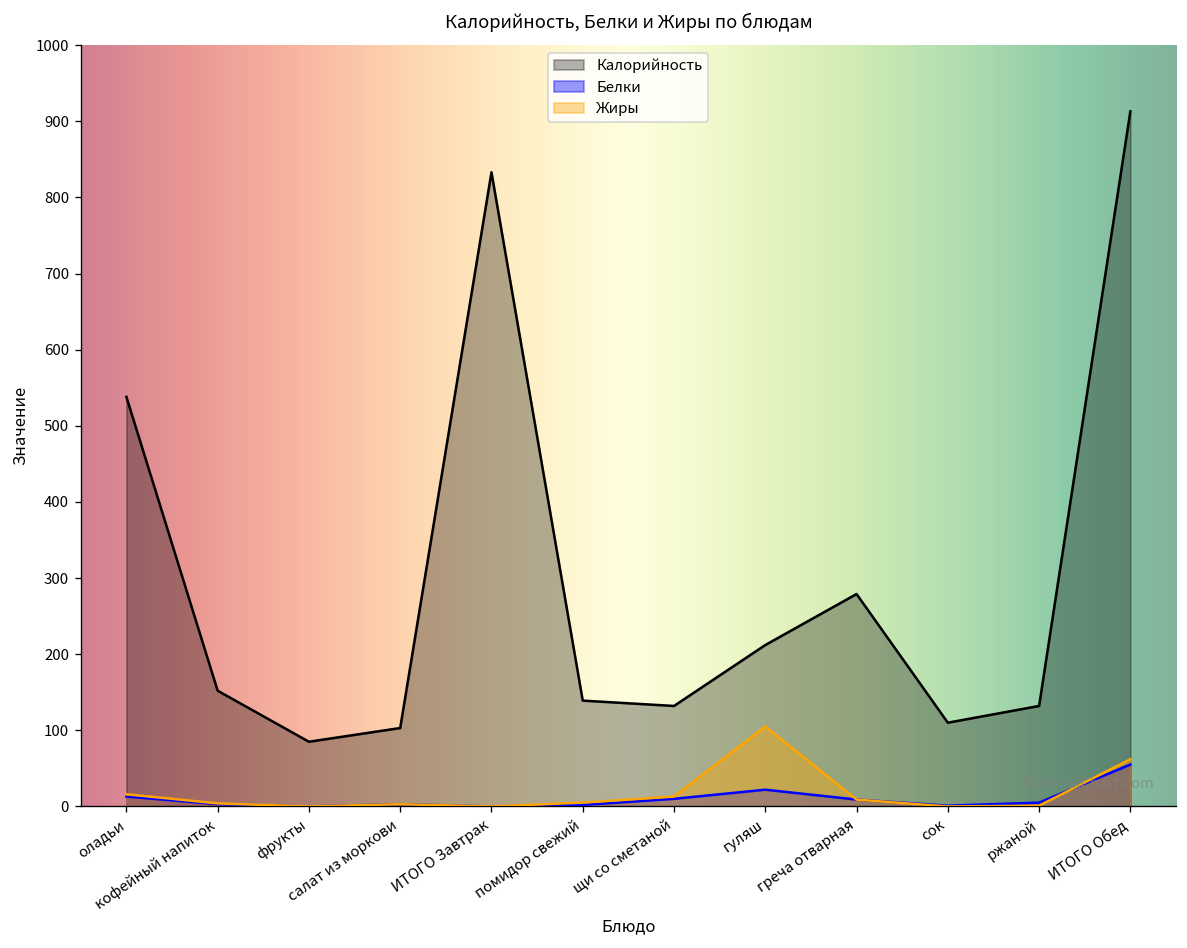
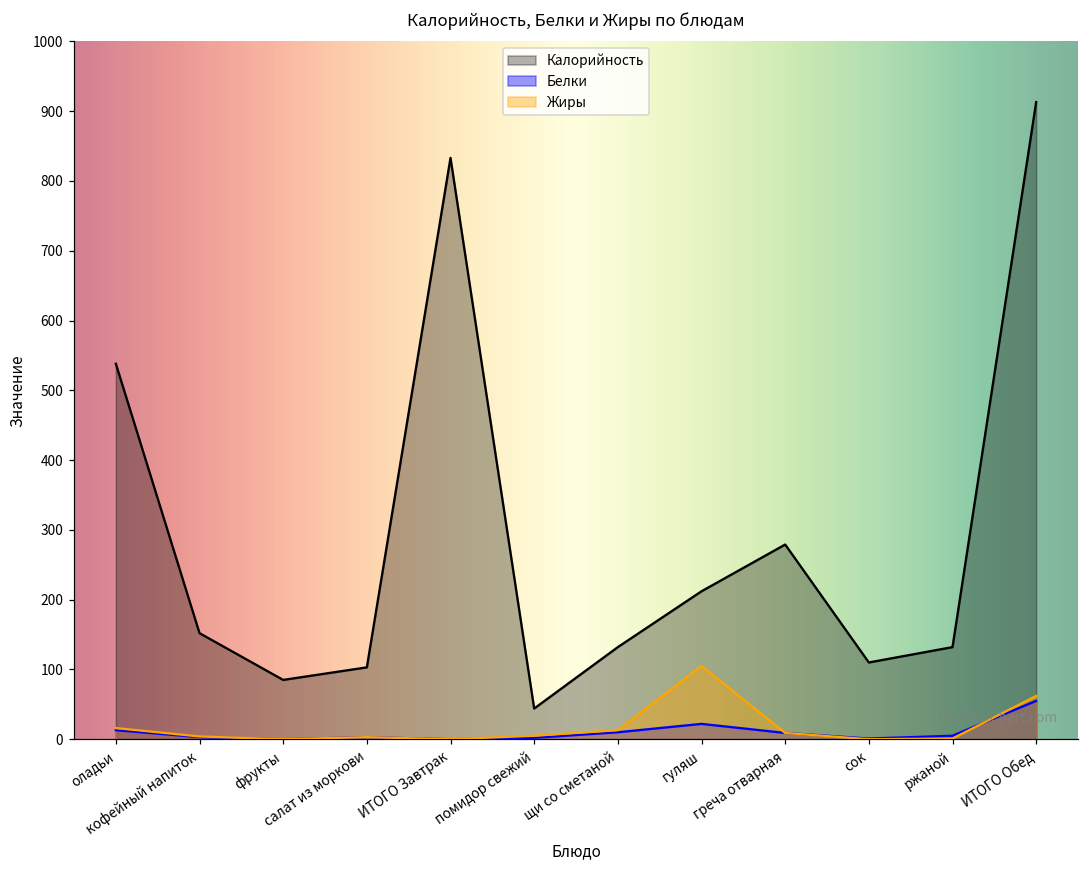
  {
    "Калорийность": {
      "оладьи": 540,
      "кофейный напиток": 150,
      "фрукты": 90,
      "салат из моркови": 100,
      "ИТОГО Завтрак": 830,
-     "помидор свежий": 140,
+     "помидор свежий": 40,
      "щи со сметаной": 130,
      "гуляш": 210,
      "греча отварная": 280,
      "сок": 110,
      "ржаной": 130,
      "ИТОГО Обед": 910
    },
    "Белки": {
      "гуляш": 20,
      "ИТОГО Обед": 60
    },
    "Жиры": {
      "гуляш": 110,
      "ИТОГО Обед": 60
    }
  }
